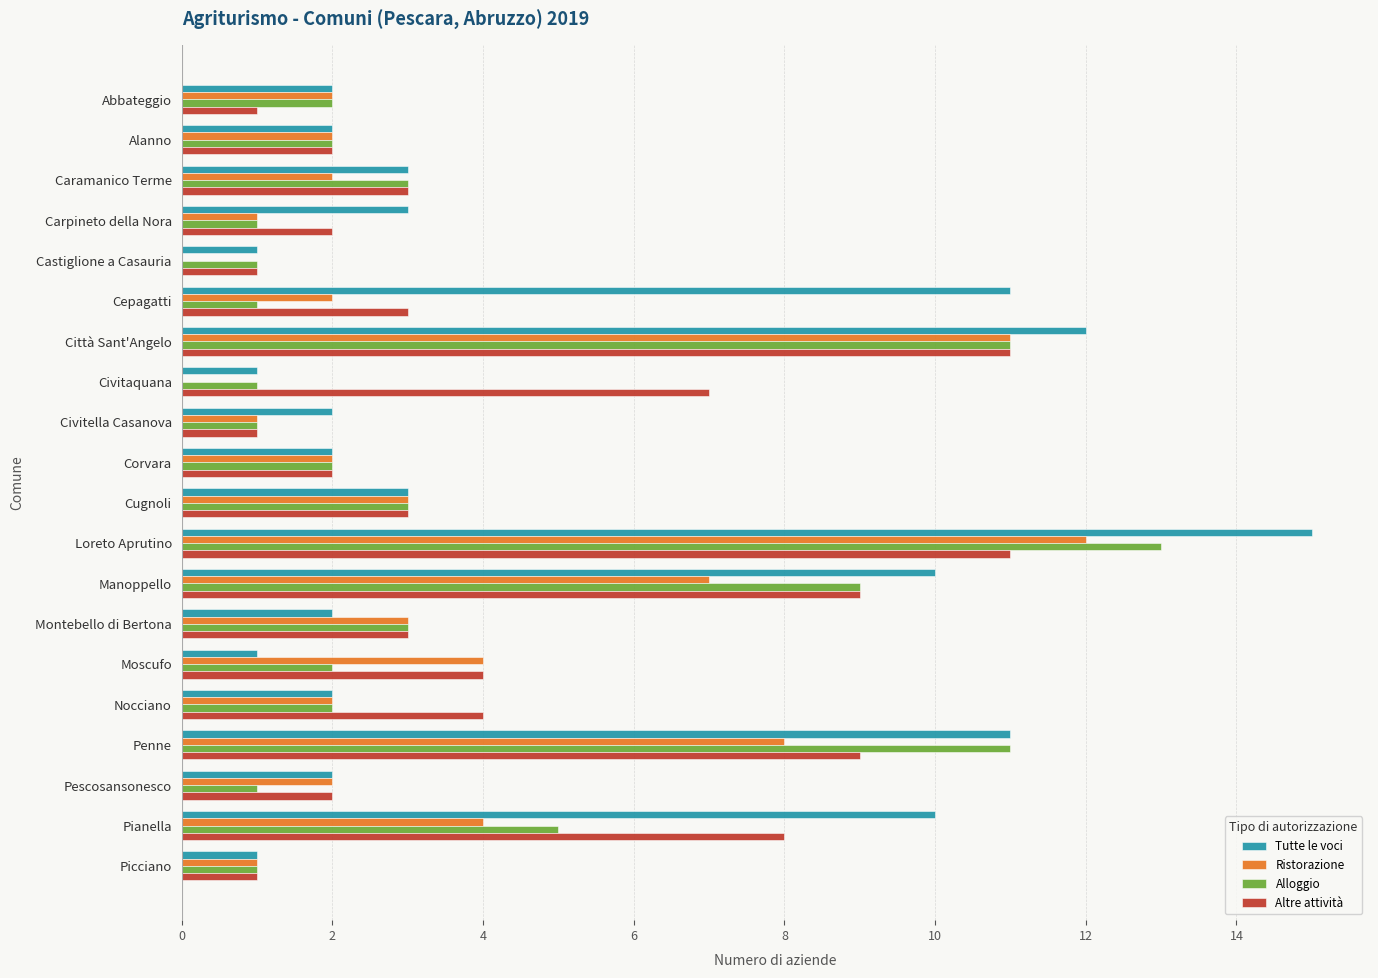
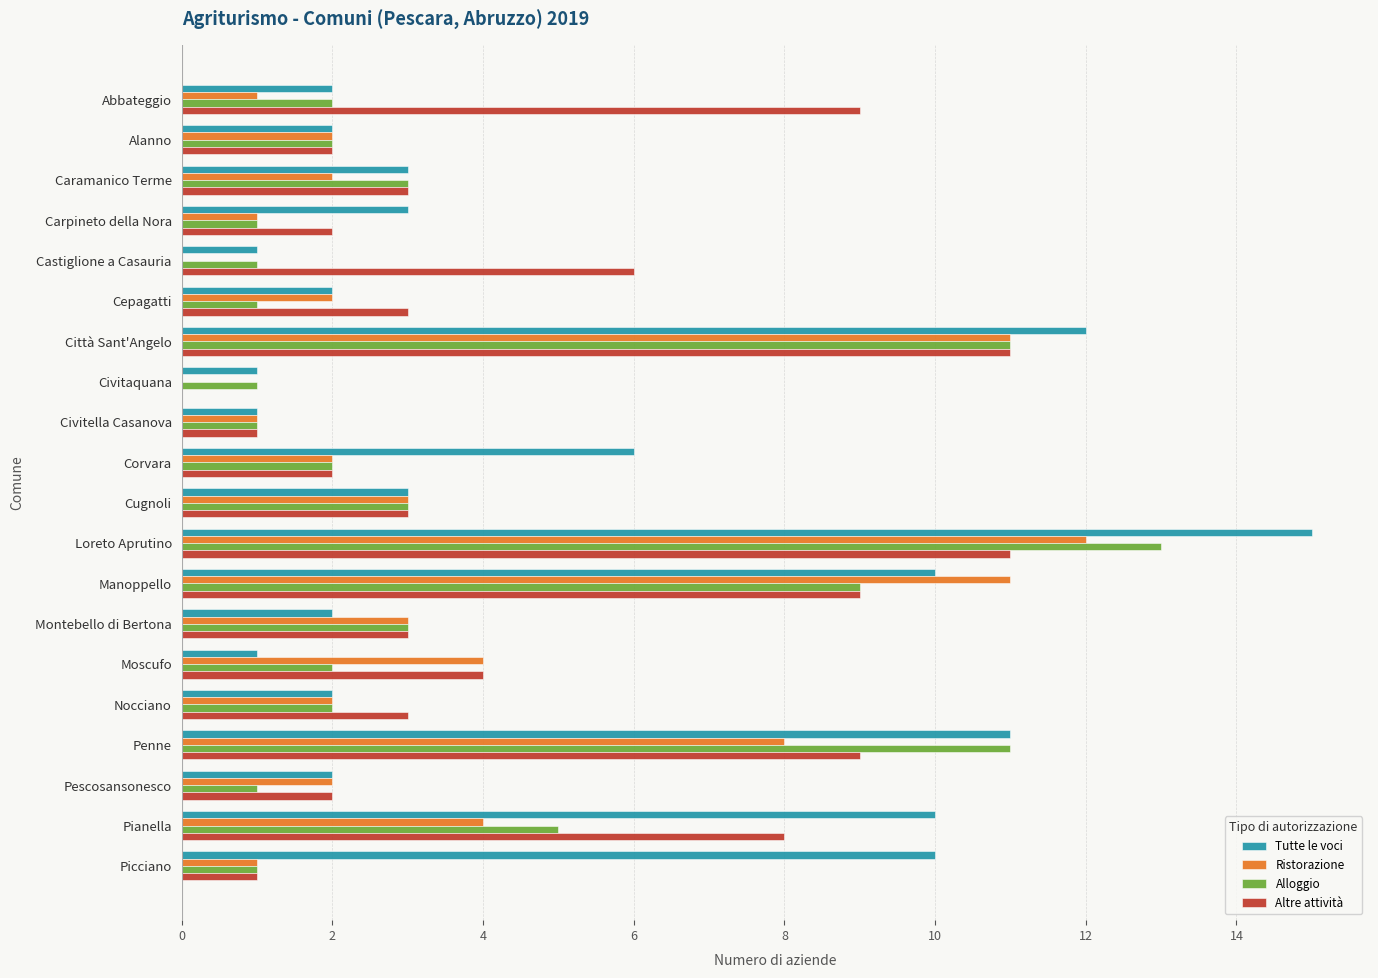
  {
    "Tutte le voci": {
      "Abbateggio": 2,
      "Alanno": 2,
      "Caramanico Terme": 3,
      "Carpineto della Nora": 3,
      "Castiglione a Casauria": 1,
-     "Cepagatti": 11,
+     "Cepagatti": 2,
      "Città Sant'Angelo": 12,
      "Civitaquana": 1,
-     "Civitella Casanova": 2,
-     "Corvara": 2,
+     "Civitella Casanova": 1,
+     "Corvara": 6,
      "Cugnoli": 3,
      "Loreto Aprutino": 15,
      "Manoppello": 10,
      "Montebello di Bertona": 2,
      "Moscufo": 1,
      "Nocciano": 2,
      "Penne": 11,
      "Pescosansonesco": 2,
      "Pianella": 10,
-     "Picciano": 1
+     "Picciano": 10
    },
    "Ristorazione": {
-     "Abbateggio": 2,
+     "Abbateggio": 1,
      "Alanno": 2,
      "Caramanico Terme": 2,
      "Carpineto della Nora": 1,
      "Castiglione a Casauria": 0,
      "Cepagatti": 2,
      "Città Sant'Angelo": 11,
      "Civitaquana": 0,
      "Civitella Casanova": 1,
      "Corvara": 2,
      "Cugnoli": 3,
      "Loreto Aprutino": 12,
-     "Manoppello": 7,
+     "Manoppello": 11,
      "Montebello di Bertona": 3,
      "Moscufo": 4,
      "Nocciano": 2,
      "Penne": 8,
      "Pescosansonesco": 2,
      "Pianella": 4,
      "Picciano": 1
    },
    "Alloggio": {
      "Abbateggio": 2,
      "Alanno": 2,
      "Caramanico Terme": 3,
      "Carpineto della Nora": 1,
      "Castiglione a Casauria": 1,
      "Cepagatti": 1,
      "Città Sant'Angelo": 11,
      "Civitaquana": 1,
      "Civitella Casanova": 1,
      "Corvara": 2,
      "Cugnoli": 3,
      "Loreto Aprutino": 13,
      "Manoppello": 9,
      "Montebello di Bertona": 3,
      "Moscufo": 2,
      "Nocciano": 2,
      "Penne": 11,
      "Pescosansonesco": 1,
      "Pianella": 5,
      "Picciano": 1
    },
    "Altre attività": {
-     "Abbateggio": 1,
+     "Abbateggio": 9,
      "Alanno": 2,
      "Caramanico Terme": 3,
      "Carpineto della Nora": 2,
-     "Castiglione a Casauria": 1,
+     "Castiglione a Casauria": 6,
      "Cepagatti": 3,
      "Città Sant'Angelo": 11,
-     "Civitaquana": 7,
+     "Civitaquana": 0,
      "Civitella Casanova": 1,
      "Corvara": 2,
      "Cugnoli": 3,
      "Loreto Aprutino": 11,
      "Manoppello": 9,
      "Montebello di Bertona": 3,
      "Moscufo": 4,
-     "Nocciano": 4,
+     "Nocciano": 3,
      "Penne": 9,
      "Pescosansonesco": 2,
      "Pianella": 8,
      "Picciano": 1
    }
  }
